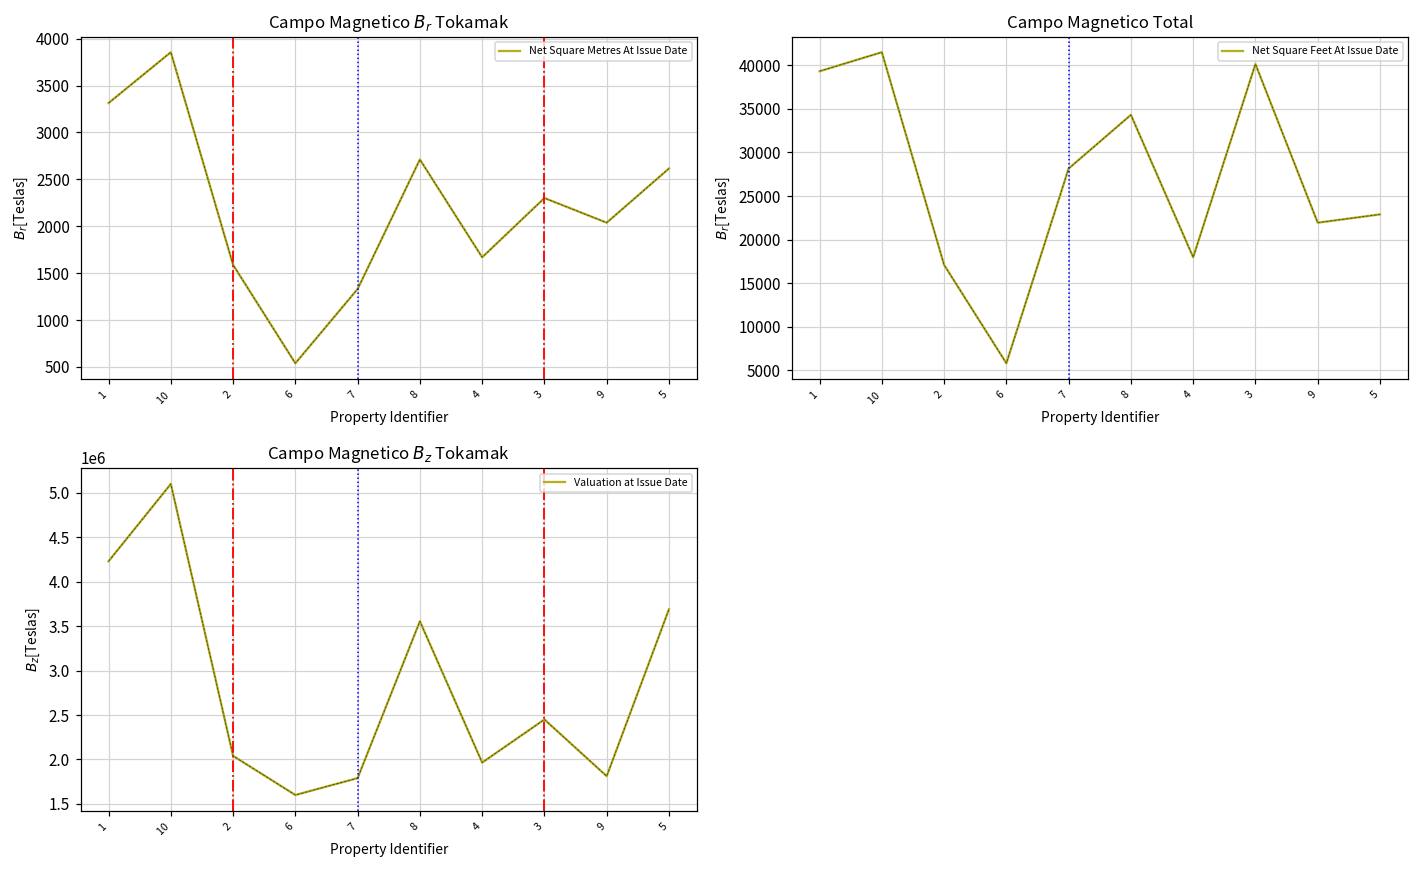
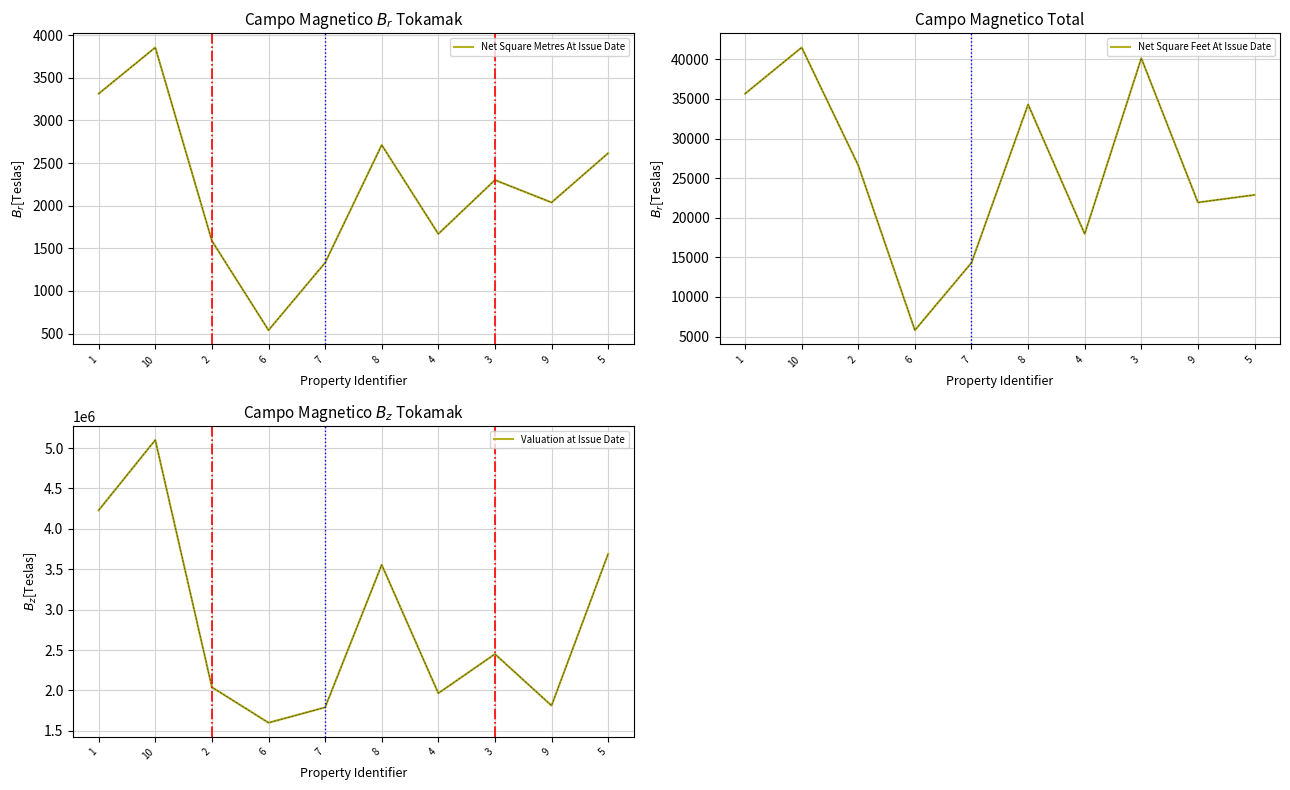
  {
    "Campo Magnetico Total": {
-     "1": 39000,
+     "1": 36000,
      "10": 42000,
-     "2": 17000,
+     "2": 27000,
      "6": 6000,
-     "7": 28000,
+     "7": 14000,
      "8": 34000,
      "4": 18000,
      "3": 40000,
      "9": 22000,
      "5": 23000
    }
  }
